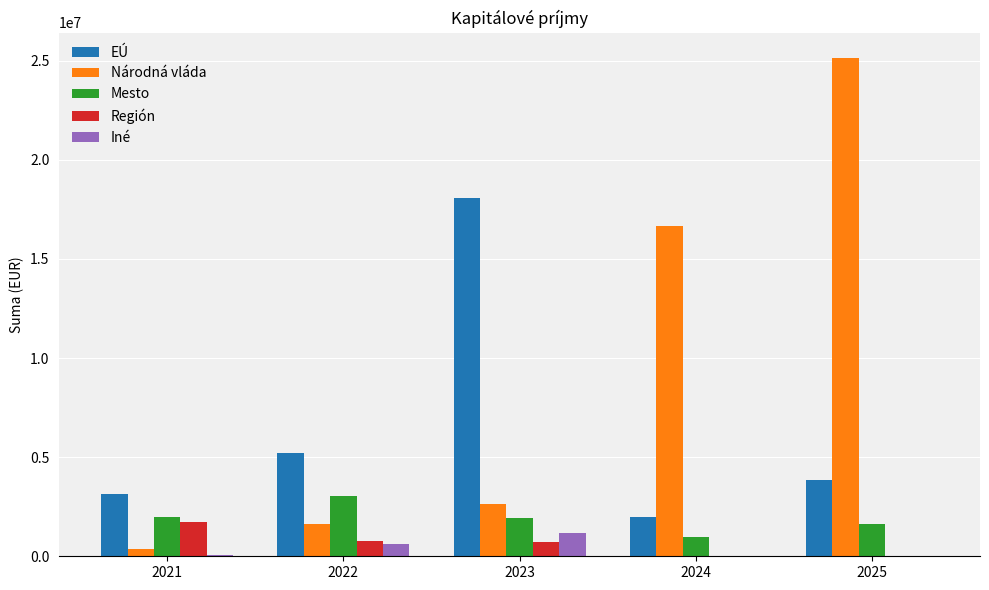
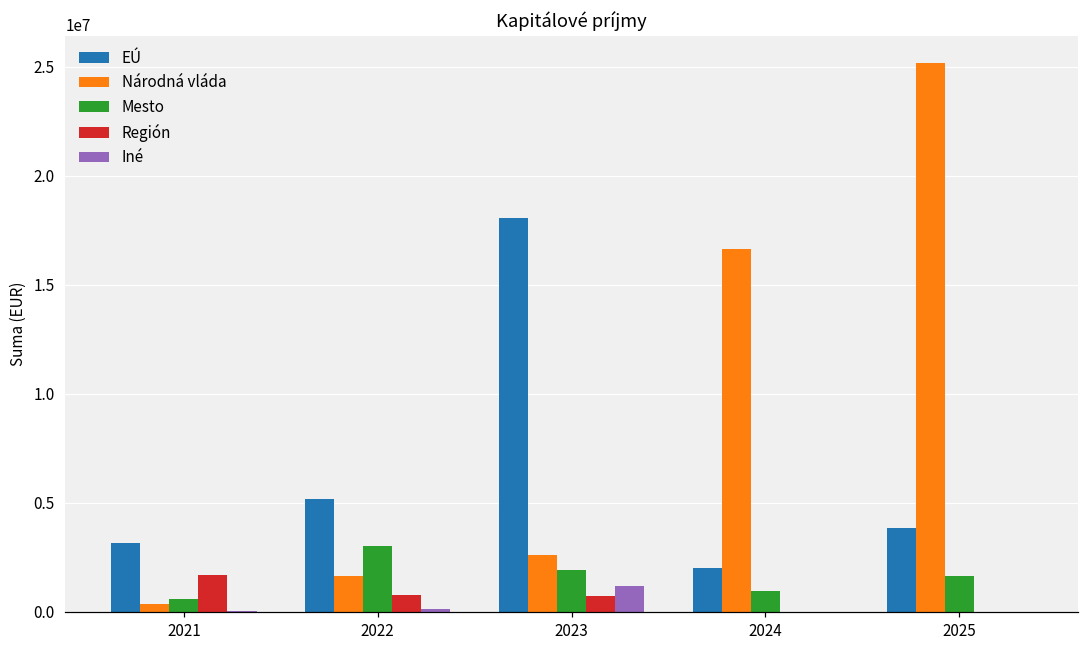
  {
    "EÚ": {
      "2021": 3100000,
      "2022": 5200000,
      "2023": 18100000,
      "2024": 2000000,
      "2025": 3800000
    },
    "Národná vláda": {
      "2021": 400000,
      "2022": 1600000,
      "2023": 2600000,
      "2024": 16600000,
      "2025": 25200000
    },
    "Mesto": {
-     "2021": 2000000,
+     "2021": 600000,
      "2022": 3000000,
      "2023": 1900000,
      "2024": 1000000,
      "2025": 1600000
    },
    "Región": {
      "2021": 1700000,
      "2022": 800000,
      "2023": 700000,
      "2024": 0,
      "2025": 0
    },
    "Iné": {
-     "2022": 600000,
+     "2022": 100000,
      "2023": 1200000,
      "2024": 0,
      "2025": 0
    }
  }
